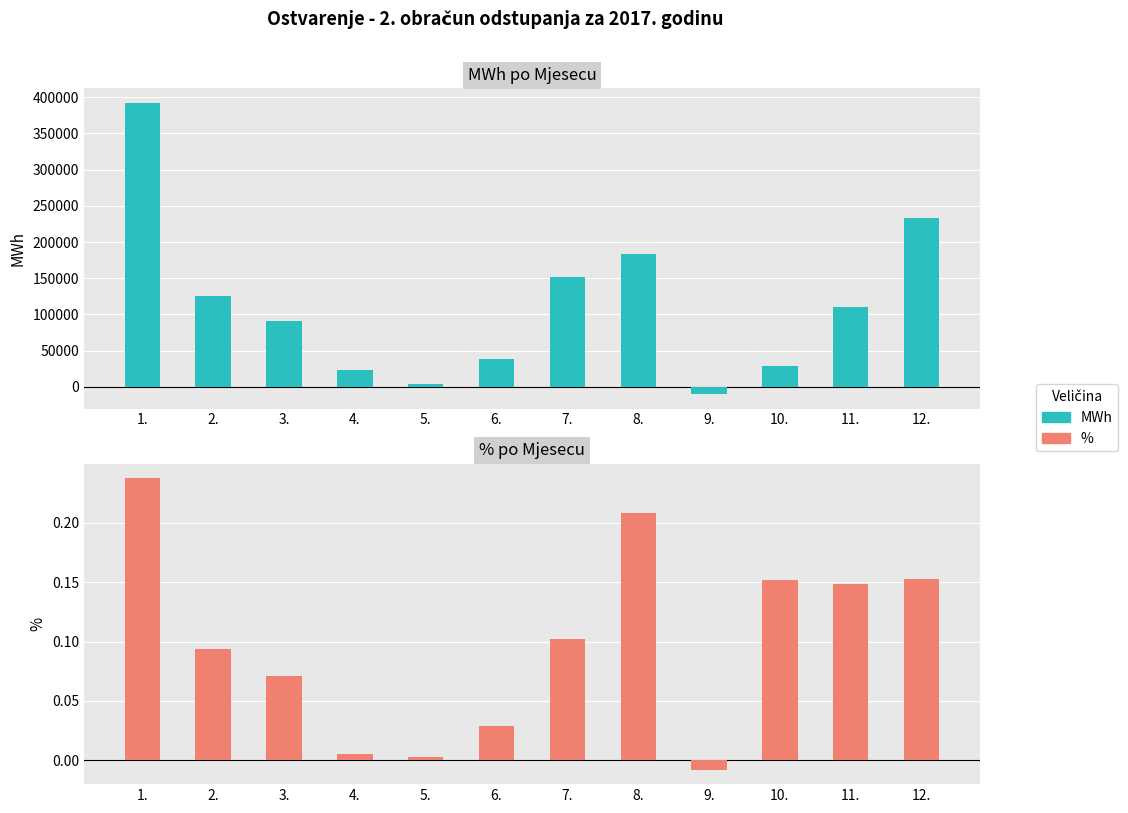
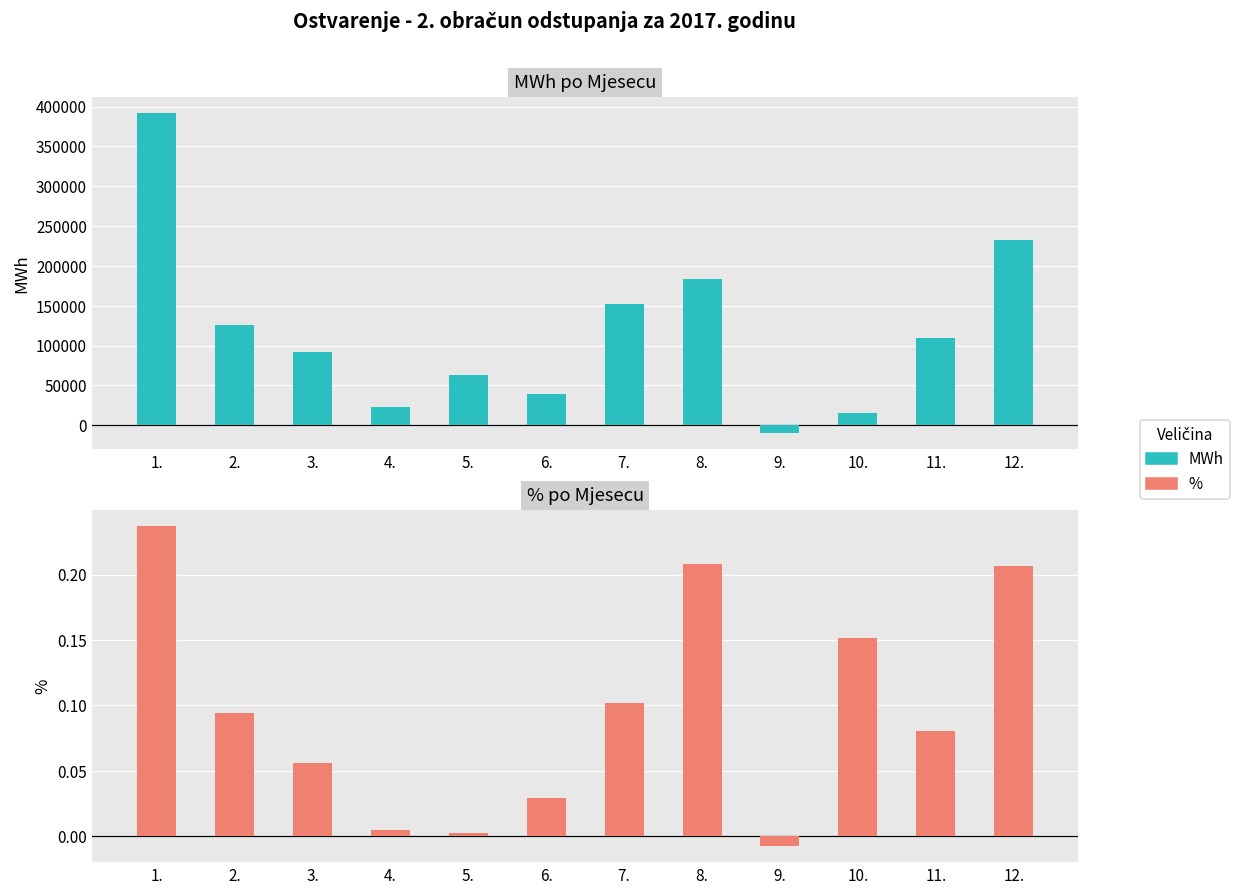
  {
    "MWh po Mjesecu": {
      "1.": 390000,
      "2.": 130000,
      "3.": 90000,
      "4.": 20000,
-     "5.": 0,
+     "5.": 60000,
      "6.": 40000,
      "7.": 150000,
      "8.": 180000,
      "9.": -10000,
-     "10.": 30000,
+     "10.": 20000,
      "11.": 110000,
      "12.": 230000
    },
    "% po Mjesecu": {
      "1.": 0.237,
      "2.": 0.094,
-     "3.": 0.071,
+     "3.": 0.056,
      "4.": 0.005,
      "5.": 0.003,
      "6.": 0.029,
      "7.": 0.102,
      "8.": 0.209,
      "9.": -0.008,
      "10.": 0.152,
-     "11.": 0.148,
-     "12.": 0.153
+     "11.": 0.080,
+     "12.": 0.206
    }
  }
